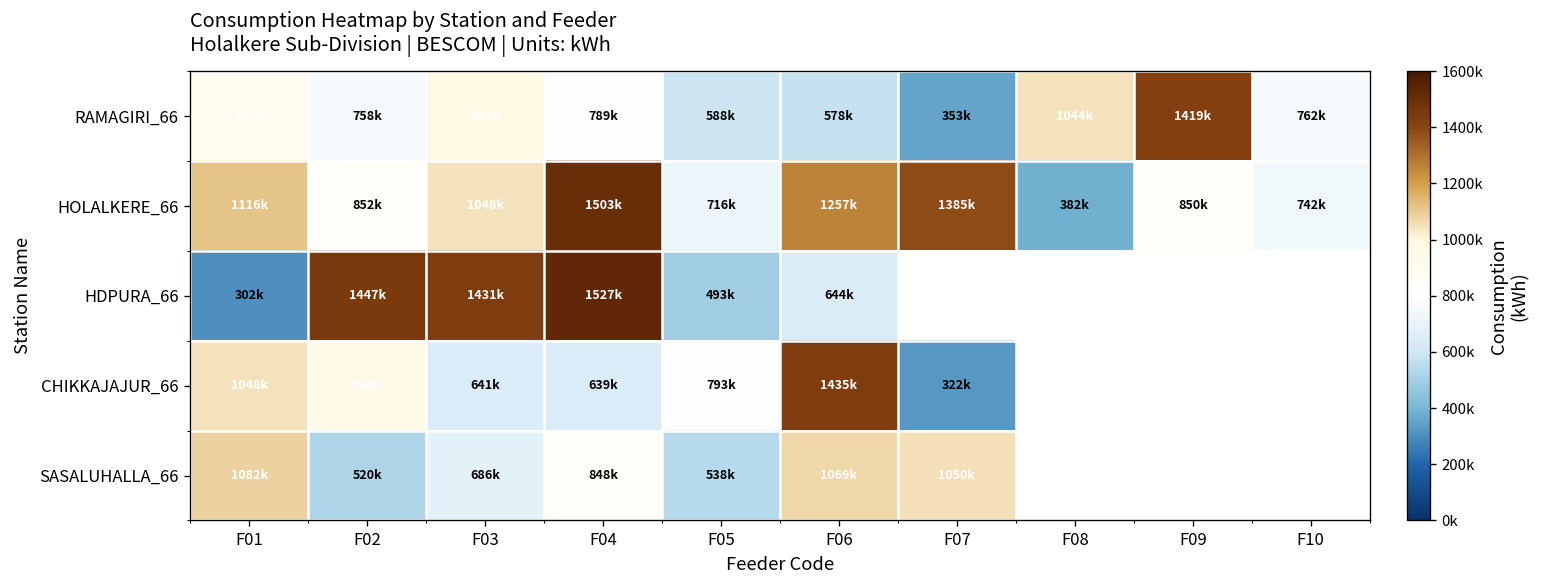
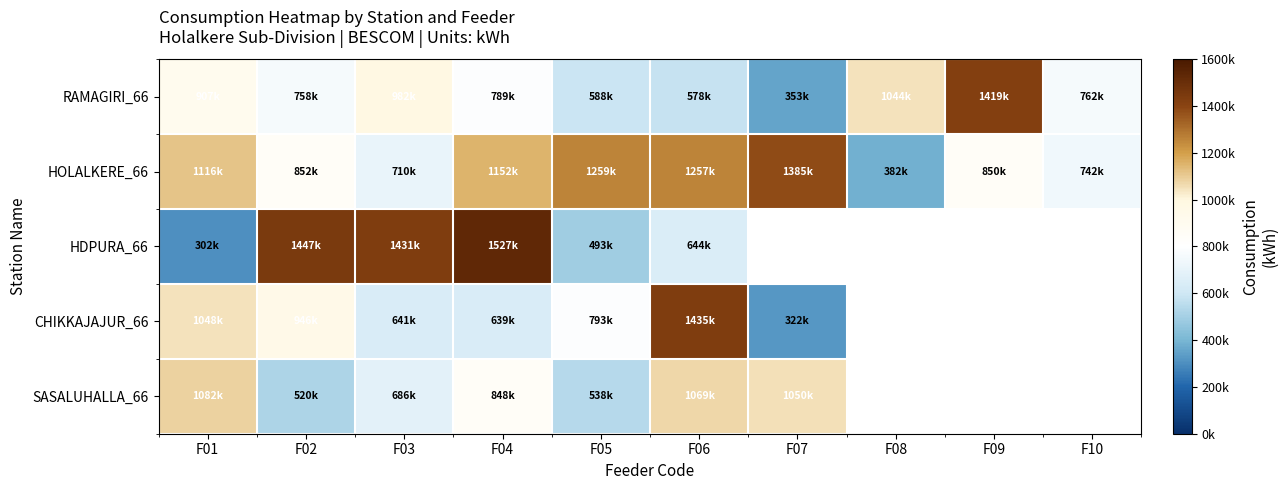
  {
    "RAMAGIRI_66": {
      "F02": "758k",
      "F04": "789k",
      "F05": "588k",
      "F06": "578k",
      "F07": "353k",
      "F08": "1044k",
      "F09": "1419k",
      "F10": "762k"
    },
    "HOLALKERE_66": {
      "F01": "1116k",
      "F02": "852k",
-     "F03": "1048k",
-     "F04": "1503k",
-     "F05": "716k",
+     "F03": "710k",
+     "F04": "1152k",
+     "F05": "1259k",
      "F06": "1257k",
      "F07": "1385k",
      "F08": "382k",
      "F09": "850k",
      "F10": "742k"
    },
    "HDPURA_66": {
      "F01": "302k",
      "F02": "1447k",
      "F03": "1431k",
      "F04": "1527k",
      "F05": "493k",
      "F06": "644k"
    },
    "CHIKKAJAJUR_66": {
      "F01": "1048k",
      "F03": "641k",
      "F04": "639k",
      "F05": "793k",
      "F06": "1435k",
      "F07": "322k"
    },
    "SASALUHALLA_66": {
      "F01": "1082k",
      "F02": "520k",
      "F03": "686k",
      "F04": "848k",
      "F05": "538k",
      "F06": "1069k",
      "F07": "1050k"
    }
  }
